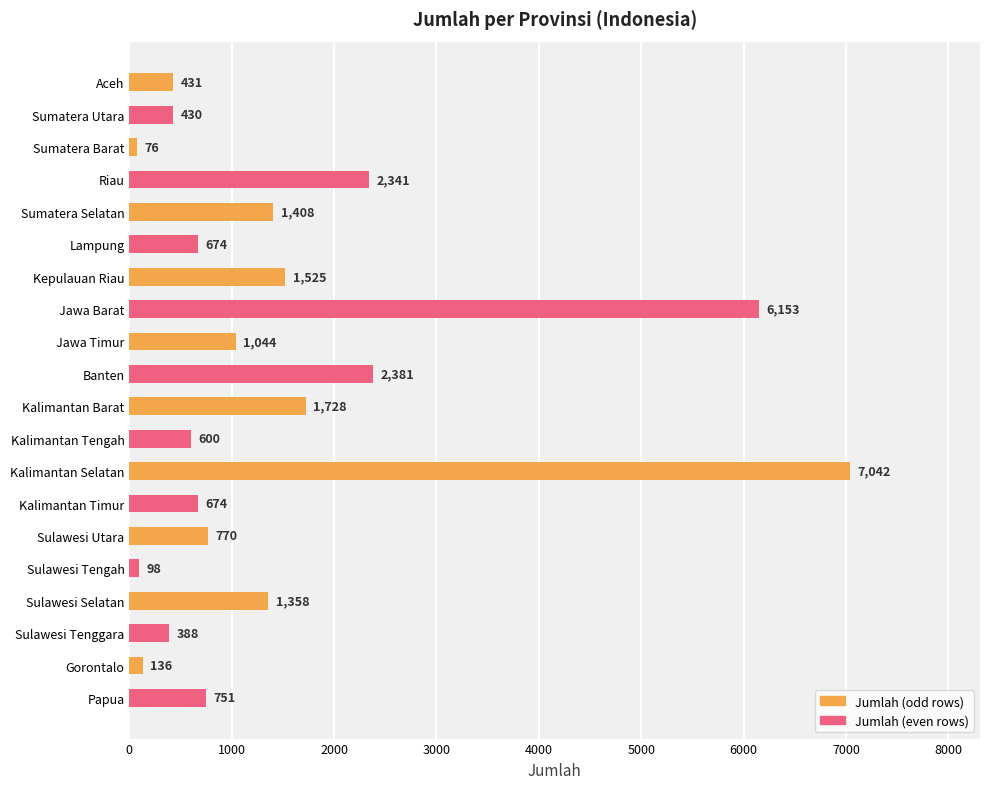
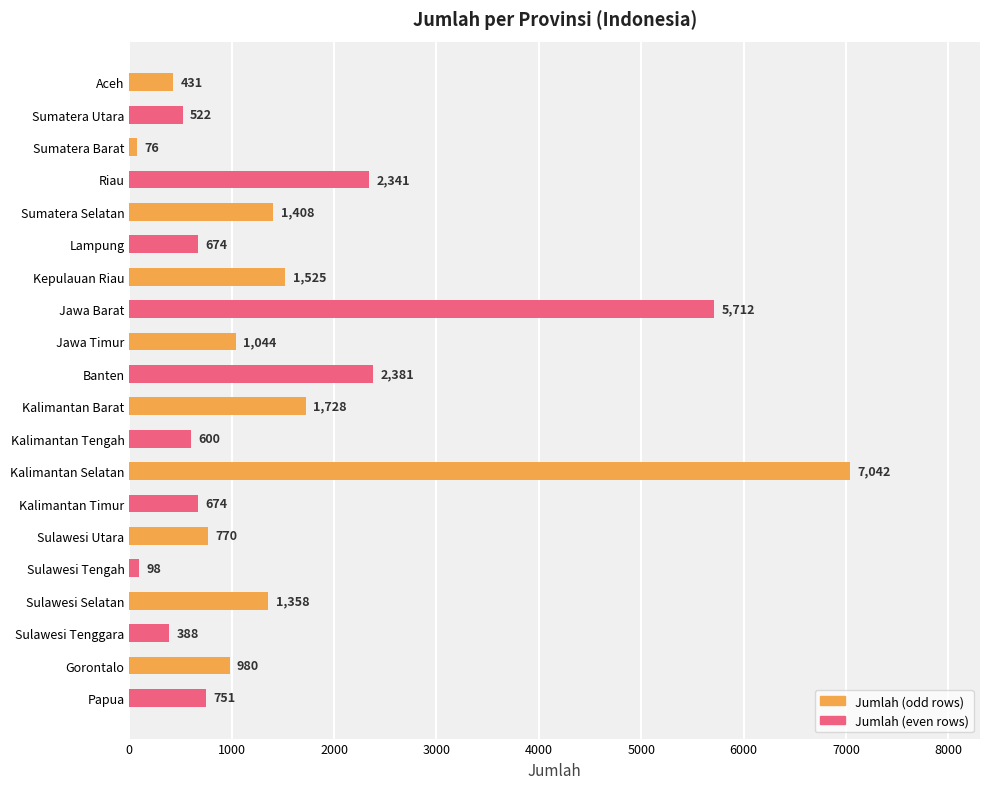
  {
    "Aceh": "431",
-   "Sumatera Utara": "430",
+   "Sumatera Utara": "522",
    "Sumatera Barat": "76",
    "Riau": "2,341",
    "Sumatera Selatan": "1,408",
    "Lampung": "674",
    "Kepulauan Riau": "1,525",
-   "Jawa Barat": "6,153",
+   "Jawa Barat": "5,712",
    "Jawa Timur": "1,044",
    "Banten": "2,381",
    "Kalimantan Barat": "1,728",
    "Kalimantan Tengah": "600",
    "Kalimantan Selatan": "7,042",
    "Kalimantan Timur": "674",
    "Sulawesi Utara": "770",
    "Sulawesi Tengah": "98",
    "Sulawesi Selatan": "1,358",
    "Sulawesi Tenggara": "388",
-   "Gorontalo": "136",
+   "Gorontalo": "980",
    "Papua": "751"
  }
